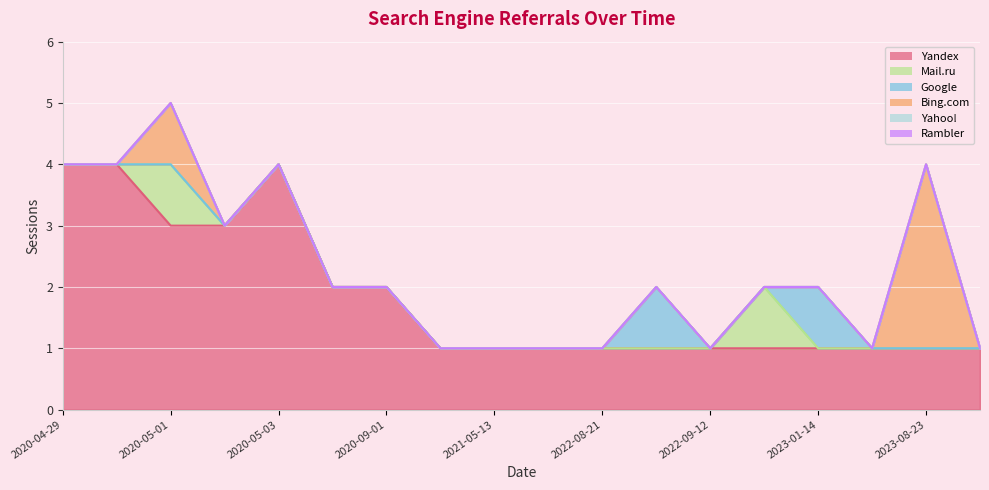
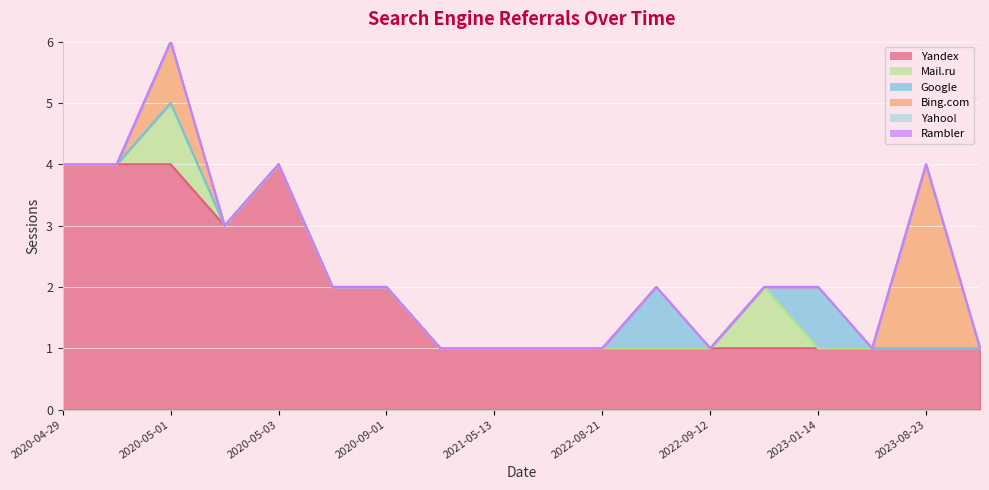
  {
    "Yandex": {
-     "2020-05-01": 3
+     "2020-05-01": 4
    },
    "Rambler": {
      "2023-08-23": 4
    }
  }
